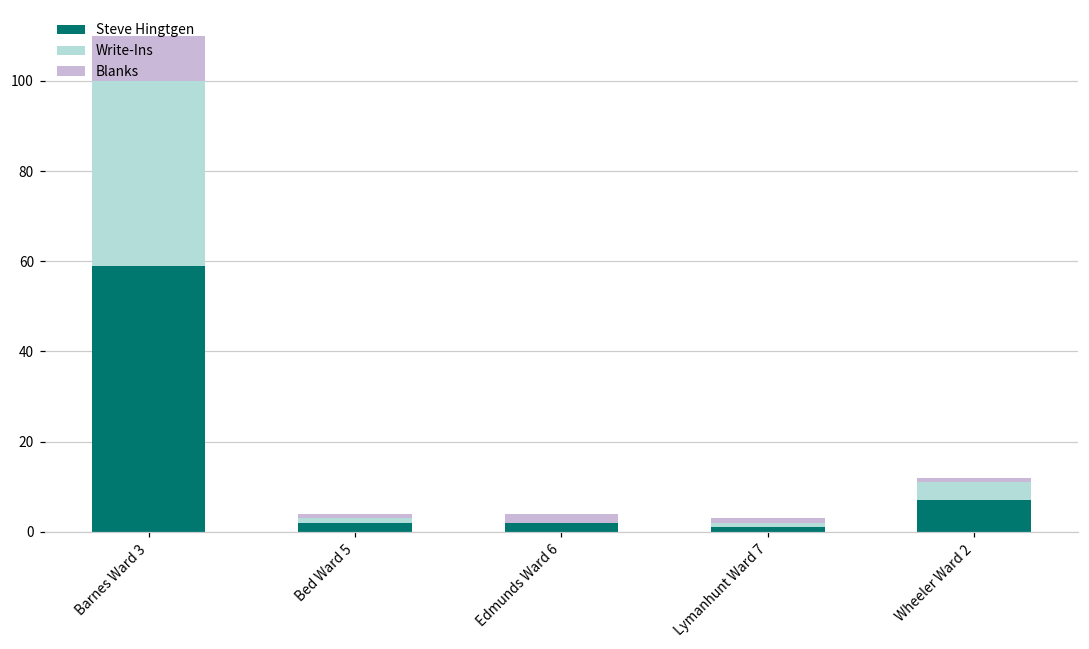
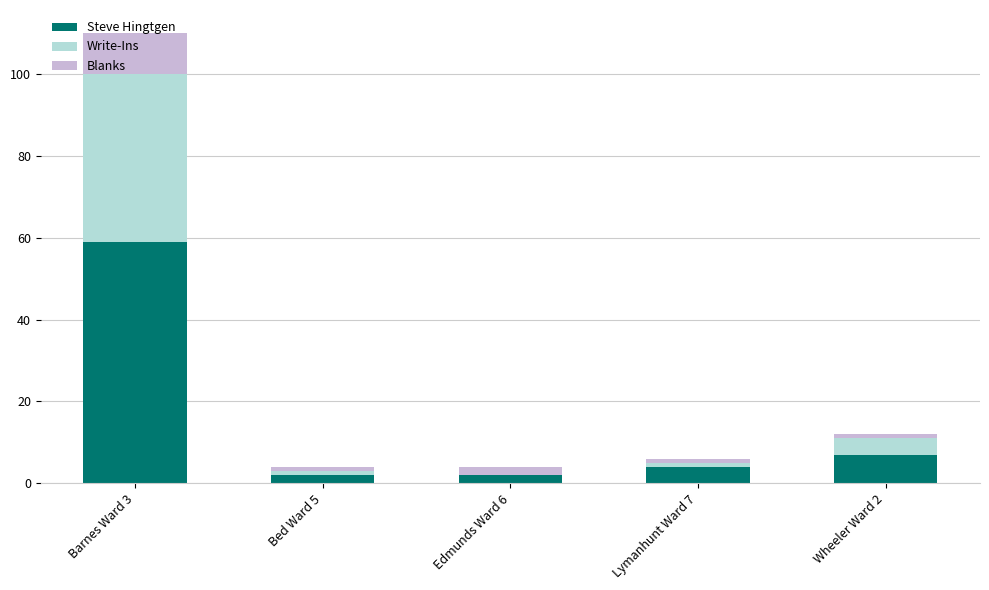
  {
    "Steve Hingtgen": {
      "Barnes Ward 3": 59,
      "Bed Ward 5": 2,
      "Edmunds Ward 6": 2,
-     "Lymanhunt Ward 7": 1,
+     "Lymanhunt Ward 7": 4,
      "Wheeler Ward 2": 7
    }
  }
